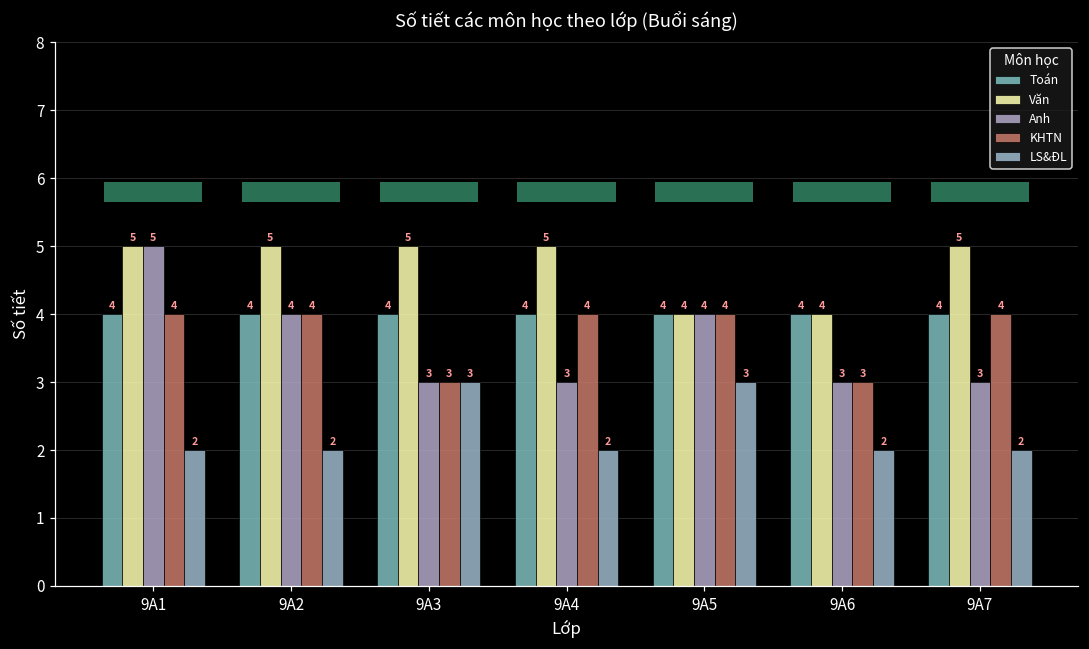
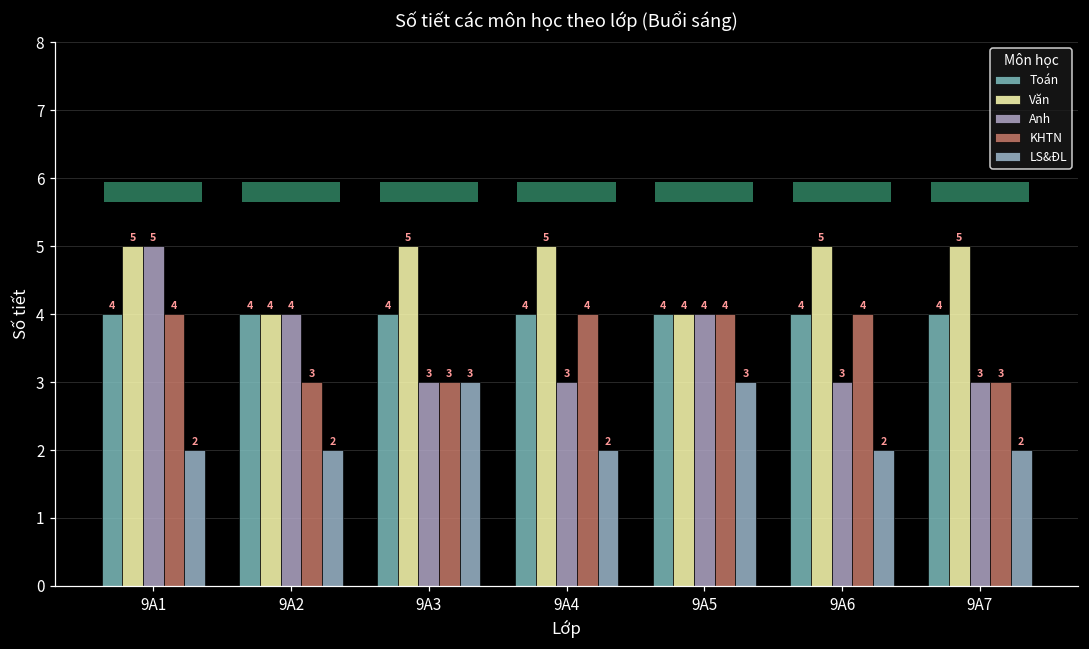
  {
    "Văn": {
      "9A1": 5,
-     "9A2": 5,
+     "9A2": 4,
      "9A3": 5,
      "9A4": 5,
      "9A5": 4,
-     "9A6": 4,
+     "9A6": 5,
      "9A7": 5
    },
    "KHTN": {
      "9A1": 4,
-     "9A2": 4,
+     "9A2": 3,
      "9A3": 3,
      "9A4": 4,
      "9A5": 4,
-     "9A6": 3,
-     "9A7": 4
+     "9A6": 4,
+     "9A7": 3
    }
  }
